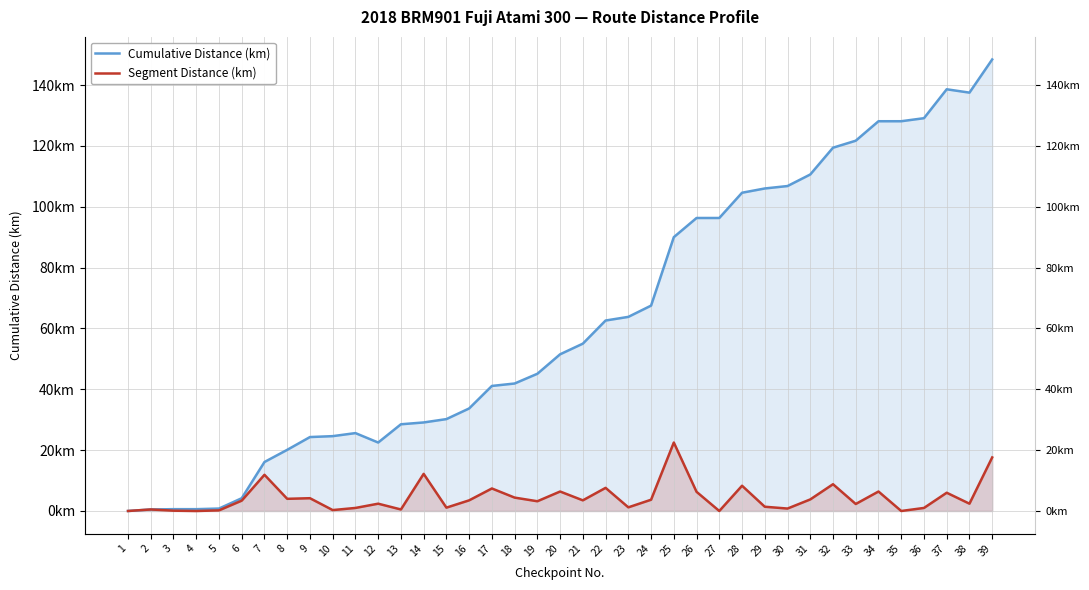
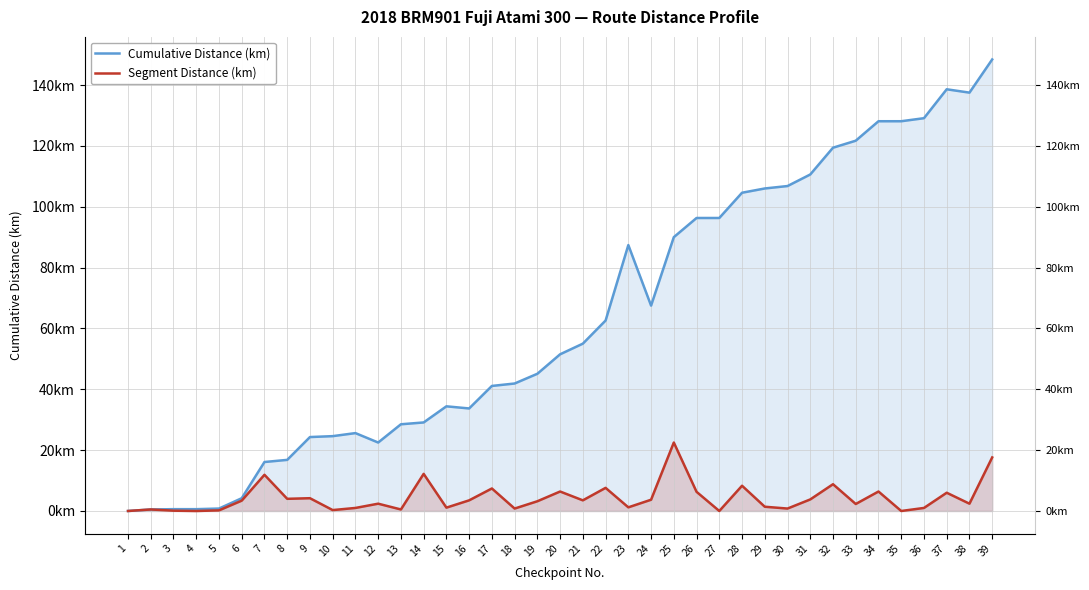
  {
    "Cumulative Distance (km)": {
      "7": "16km",
-     "8": "20km",
+     "8": "17km",
      "9": "24km",
      "10": "25km",
      "11": "26km",
      "12": "23km",
      "13": "29km",
      "14": "29km",
-     "15": "30km",
+     "15": "34km",
      "16": "34km",
      "17": "41km",
      "18": "42km",
      "19": "45km",
      "20": "52km",
      "21": "55km",
      "22": "63km",
-     "23": "64km",
+     "23": "87km",
      "24": "68km",
      "25": "90km",
      "26": "96km",
      "27": "96km",
      "28": "105km",
      "29": "106km",
      "30": "107km",
      "31": "111km",
      "32": "119km",
      "33": "122km",
      "34": "128km",
      "35": "128km",
      "36": "129km",
      "37": "139km",
      "38": "138km",
      "39": "148km"
    },
    "Segment Distance (km)": {
      "7": "12km",
      "8": "4km",
      "9": "4km",
      "10": "0km",
      "11": "1km",
      "12": "2km",
      "13": "1km",
      "14": "12km",
      "15": "1km",
      "16": "4km",
      "17": "7km",
-     "18": "4km",
+     "18": "1km",
      "19": "3km",
      "20": "6km",
      "21": "4km",
      "22": "8km",
      "23": "1km",
      "24": "4km",
      "25": "23km",
      "26": "6km",
      "27": "0km",
      "28": "8km",
      "29": "1km",
      "30": "1km",
      "31": "4km",
      "32": "9km",
      "33": "2km",
      "34": "6km",
      "35": "0km",
      "36": "1km",
      "37": "6km",
      "38": "2km",
      "39": "18km"
    }
  }
